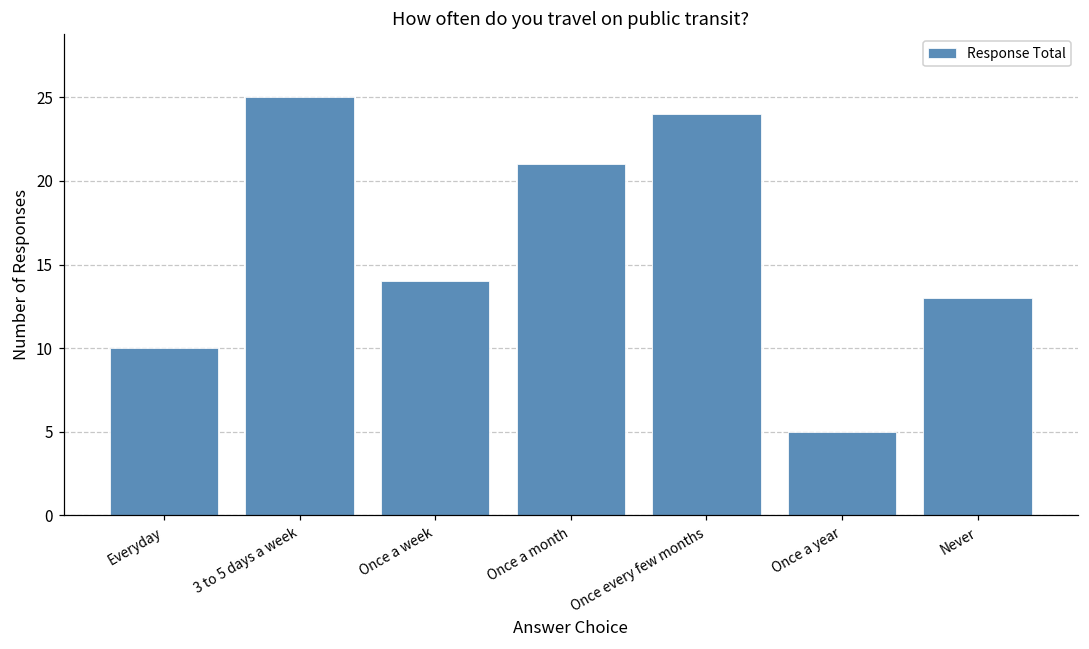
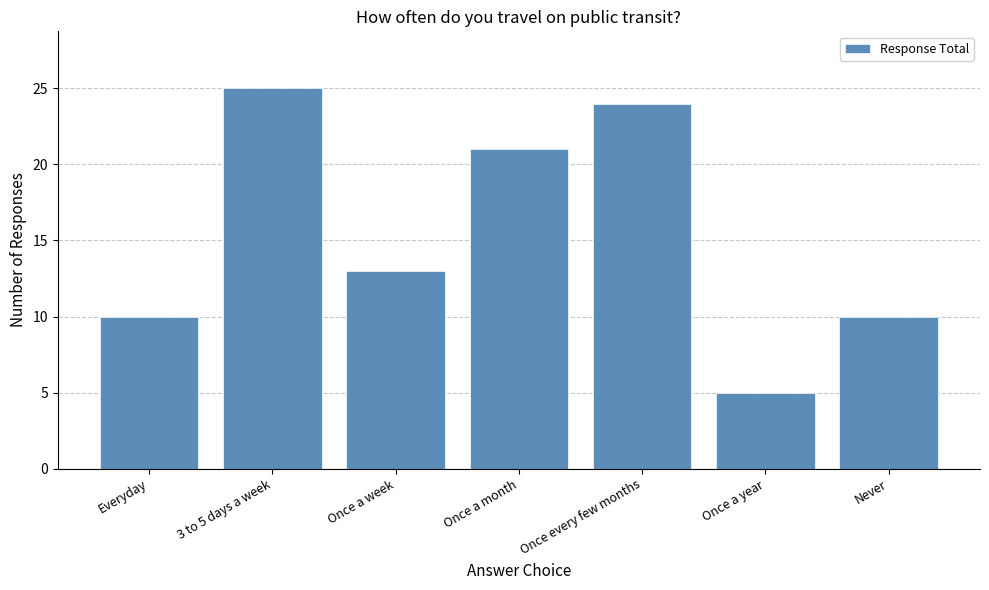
  {
    "Everyday": 10,
    "3 to 5 days a week": 25,
-   "Once a week": 14,
+   "Once a week": 13,
    "Once a month": 21,
    "Once every few months": 24,
    "Once a year": 5,
-   "Never": 13
+   "Never": 10
  }
